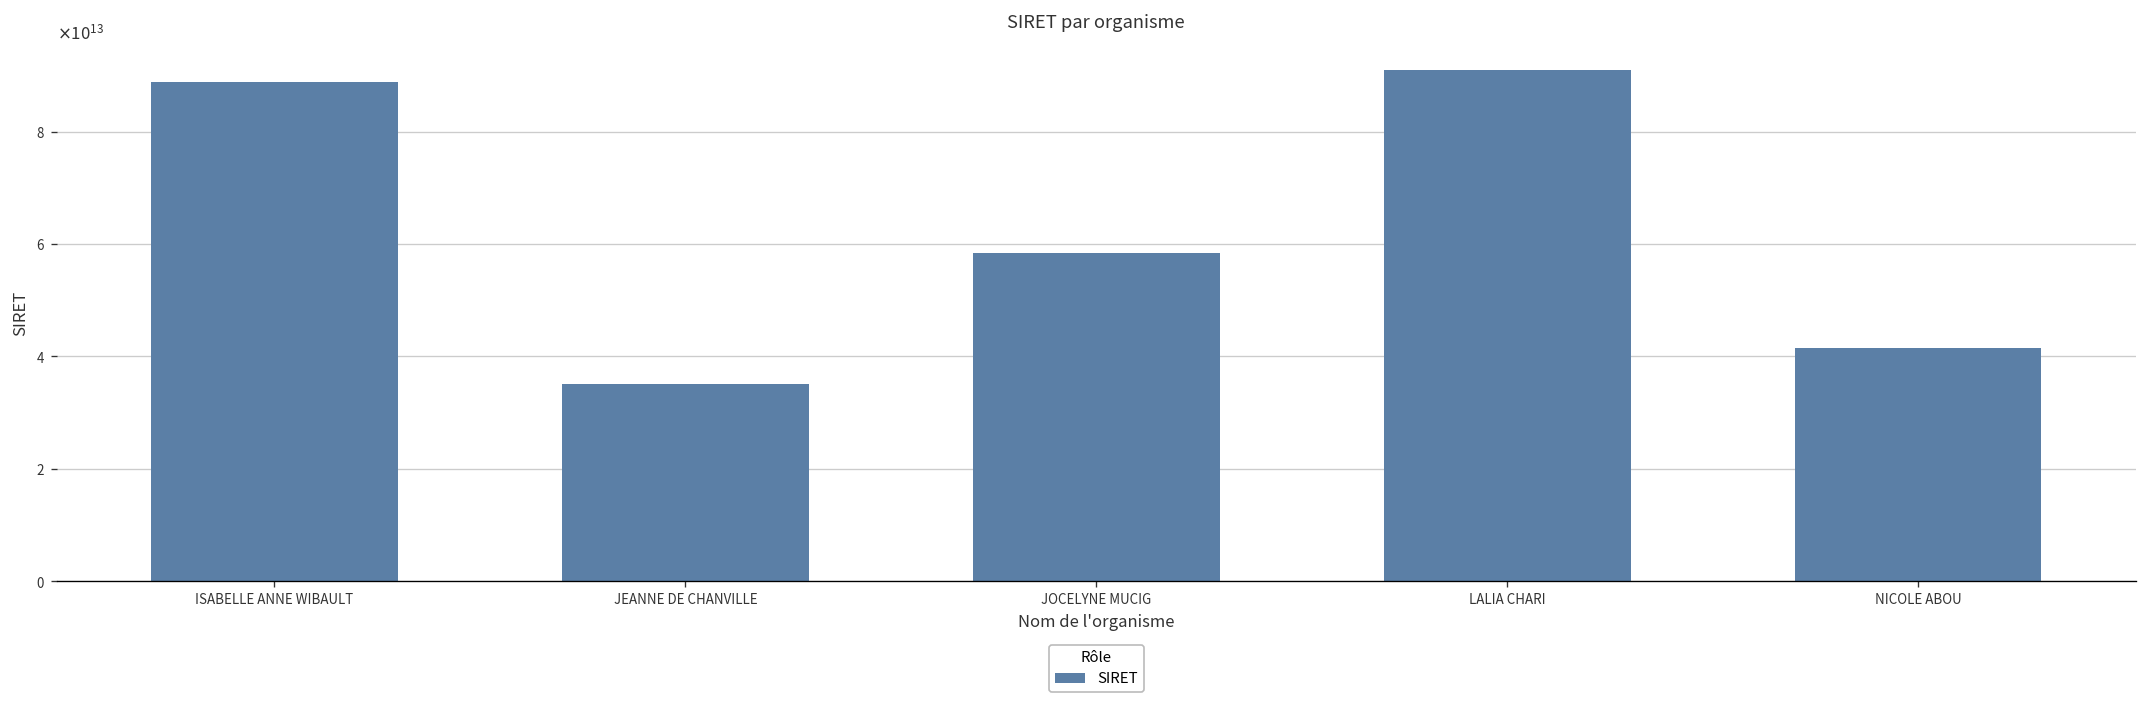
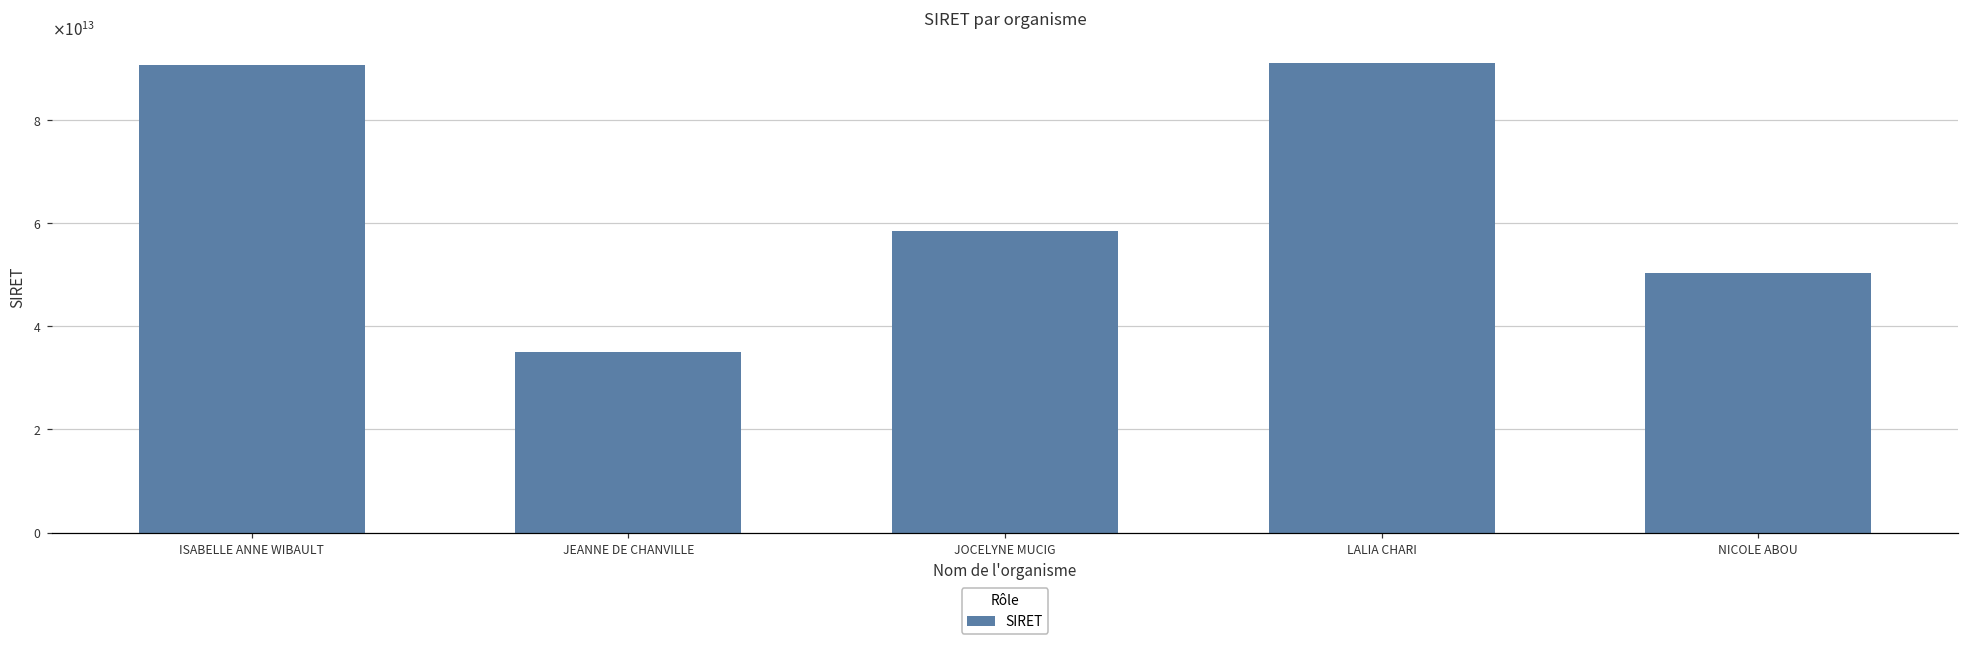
  {
-   "ISABELLE ANNE WIBAULT": 89000000000000,
+   "ISABELLE ANNE WIBAULT": 91000000000000,
    "JEANNE DE CHANVILLE": 35000000000000,
    "JOCELYNE MUCIG": 58000000000000,
    "LALIA CHARI": 91000000000000,
-   "NICOLE ABOU": 41000000000000
+   "NICOLE ABOU": 50000000000000
  }
